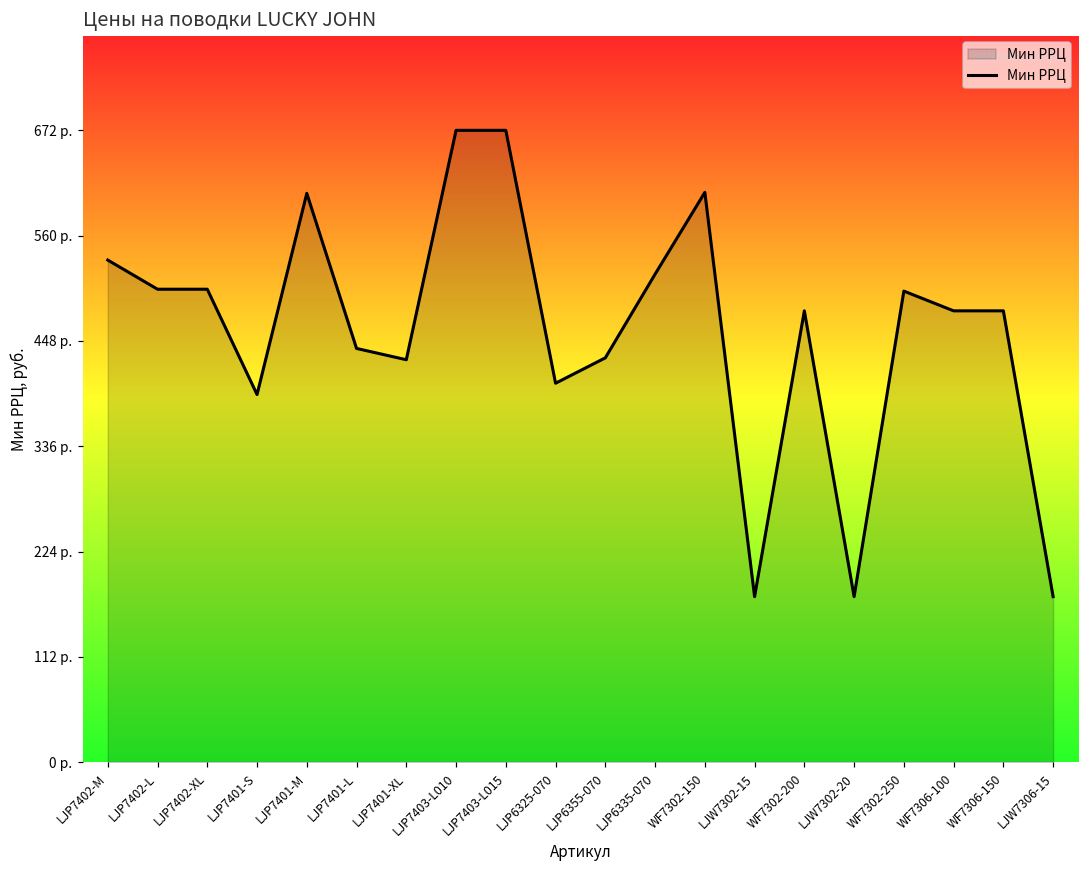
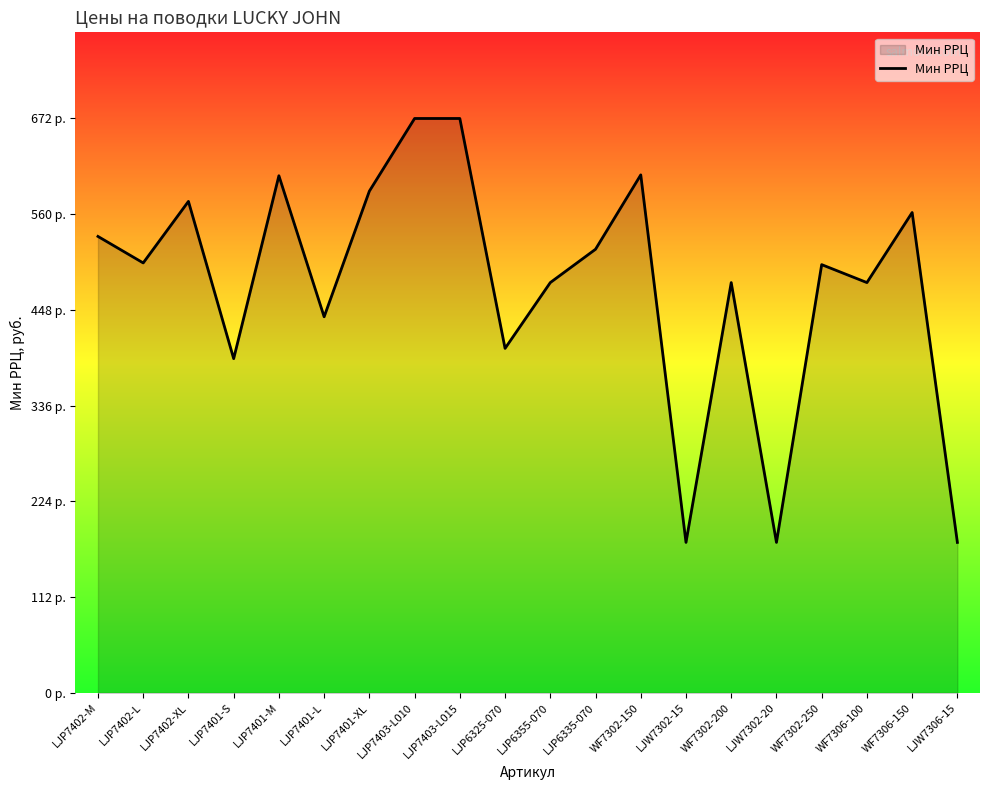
  {
    "LJP7402-M": "530 р.",
    "LJP7402-L": "500 р.",
-   "LJP7402-XL": "500 р.",
+   "LJP7402-XL": "580 р.",
    "LJP7401-S": "390 р.",
    "LJP7401-M": "610 р.",
    "LJP7401-L": "440 р.",
-   "LJP7401-XL": "430 р.",
+   "LJP7401-XL": "590 р.",
    "LJP7403-L010": "670 р.",
    "LJP7403-L015": "670 р.",
    "LJP6325-070": "400 р.",
-   "LJP6355-070": "430 р.",
+   "LJP6355-070": "480 р.",
    "LJP6335-070": "520 р.",
    "WF7302-150": "610 р.",
    "LJW7302-15": "180 р.",
    "WF7302-200": "480 р.",
    "LJW7302-20": "180 р.",
    "WF7302-250": "500 р.",
    "WF7306-100": "480 р.",
-   "WF7306-150": "480 р.",
+   "WF7306-150": "560 р.",
    "LJW7306-15": "180 р."
  }
